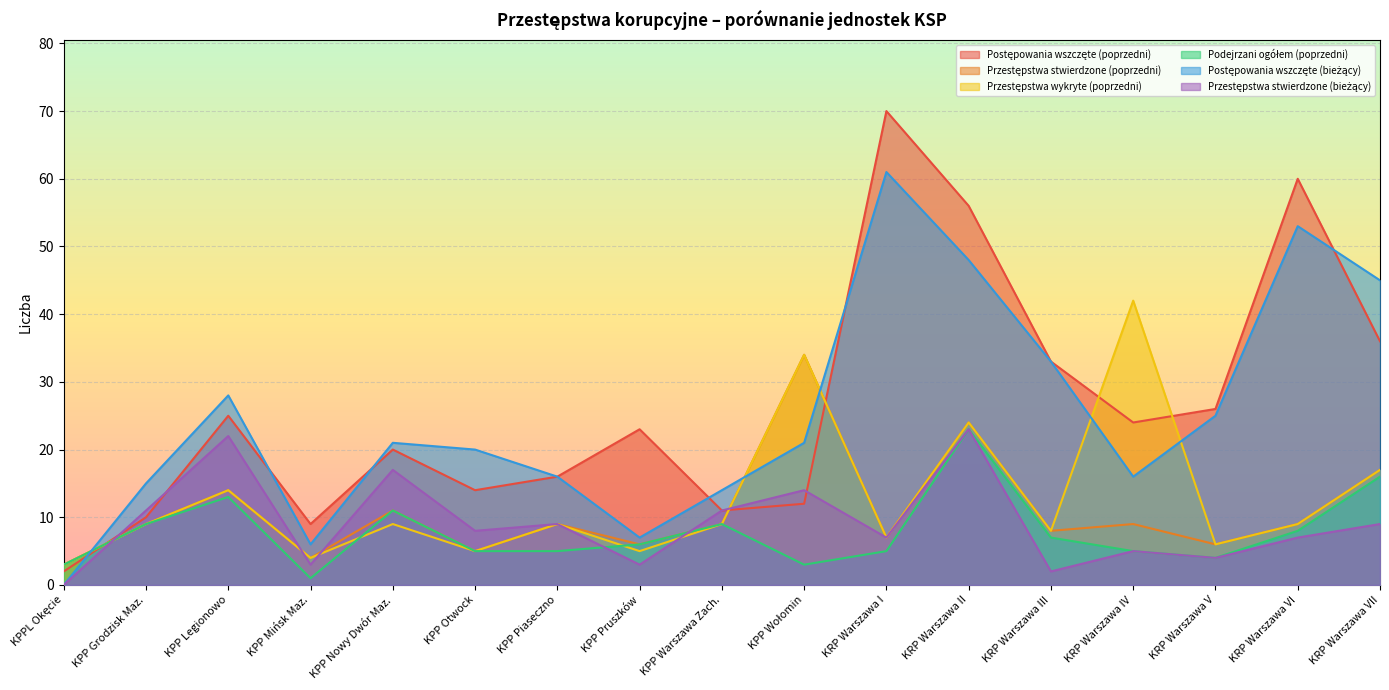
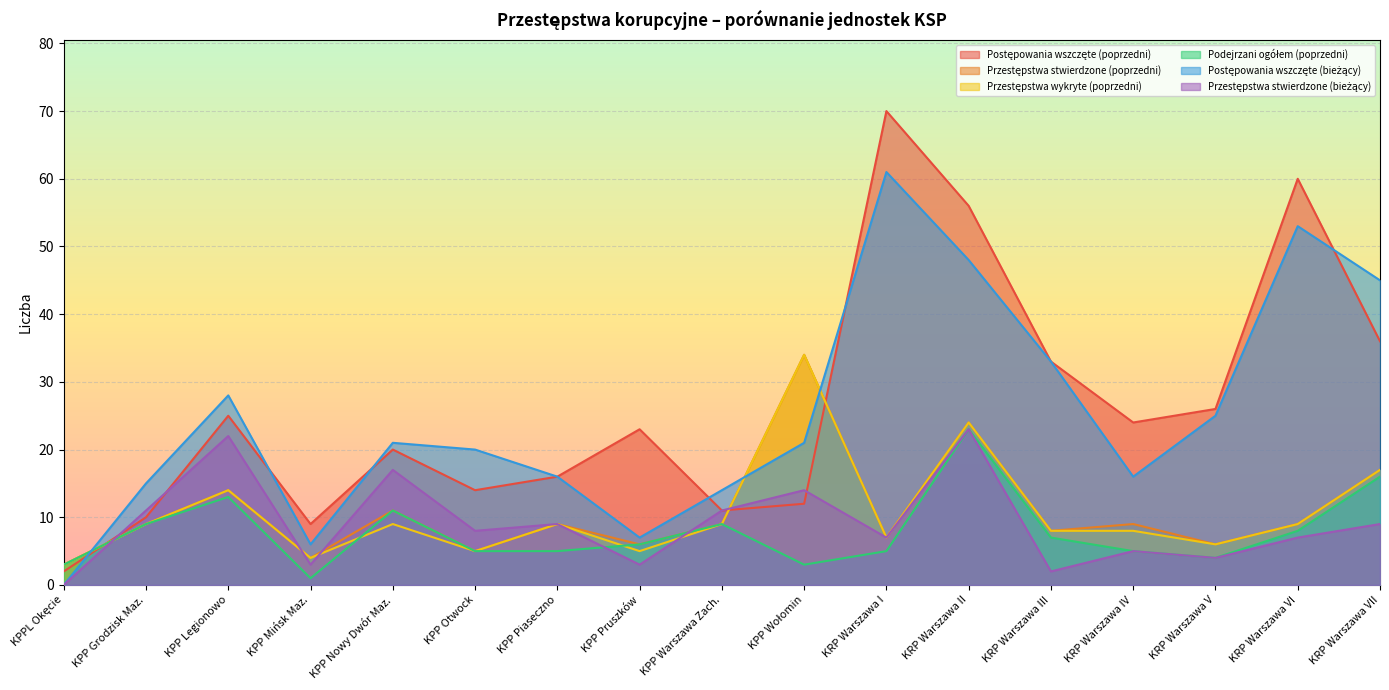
  {
    "Przestępstwa wykryte (poprzedni)": {
      "KPP Nowy Dwór Maz.": 9,
      "KPP Pruszków": 5,
-     "KRP Warszawa IV": 42
+     "KRP Warszawa IV": 8
    },
    "Podejrzani ogółem (poprzedni)": {
      "KPP Legionowo": 13,
      "KPP Mińsk Maz.": 1,
      "KPP Piaseczno": 5,
      "KPP Wołomin": 3,
      "KRP Warszawa I": 5,
      "KRP Warszawa III": 7,
      "KRP Warszawa VI": 8,
      "KRP Warszawa VII": 16
    },
    "Postępowania wszczęte (bieżący)": {
      "KPP Grodzisk Maz.": 15,
      "KPP Legionowo": 28,
      "KPP Mińsk Maz.": 6,
      "KPP Nowy Dwór Maz.": 21,
      "KPP Otwock": 20,
      "KPP Pruszków": 7,
      "KPP Warszawa Zach.": 14,
      "KPP Wołomin": 21,
      "KRP Warszawa I": 61,
      "KRP Warszawa II": 48,
      "KRP Warszawa IV": 16,
      "KRP Warszawa V": 25,
      "KRP Warszawa VI": 53,
      "KRP Warszawa VII": 45
    },
    "Przestępstwa stwierdzone (bieżący)": {
      "KPP Grodzisk Maz.": 11,
      "KPP Legionowo": 22,
      "KPP Mińsk Maz.": 3,
      "KPP Nowy Dwór Maz.": 17,
      "KPP Otwock": 8,
      "KPP Pruszków": 3,
      "KPP Wołomin": 14,
      "KRP Warszawa III": 2,
      "KRP Warszawa VI": 7,
      "KRP Warszawa VII": 9
    }
  }
